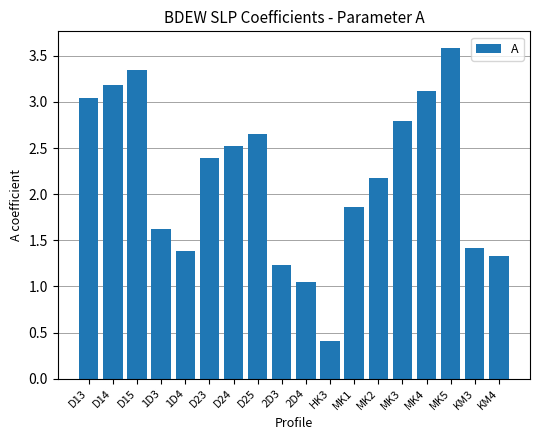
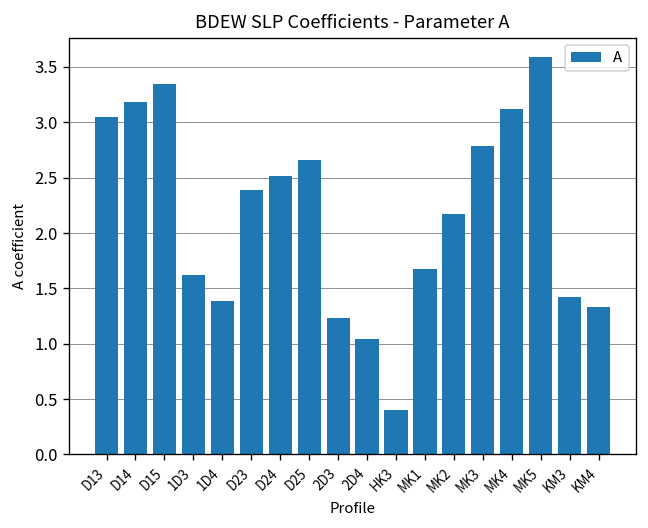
  {
    "D13": 3.0,
    "D14": 3.2,
    "D15": 3.3,
    "1D3": 1.6,
    "1D4": 1.4,
    "D23": 2.4,
    "D24": 2.5,
    "D25": 2.7,
    "2D3": 1.2,
    "2D4": 1.0,
    "HK3": 0.4,
-   "MK1": 1.9,
+   "MK1": 1.7,
    "MK2": 2.2,
    "MK3": 2.8,
    "MK4": 3.1,
    "MK5": 3.6,
    "KM3": 1.4,
    "KM4": 1.3
  }
